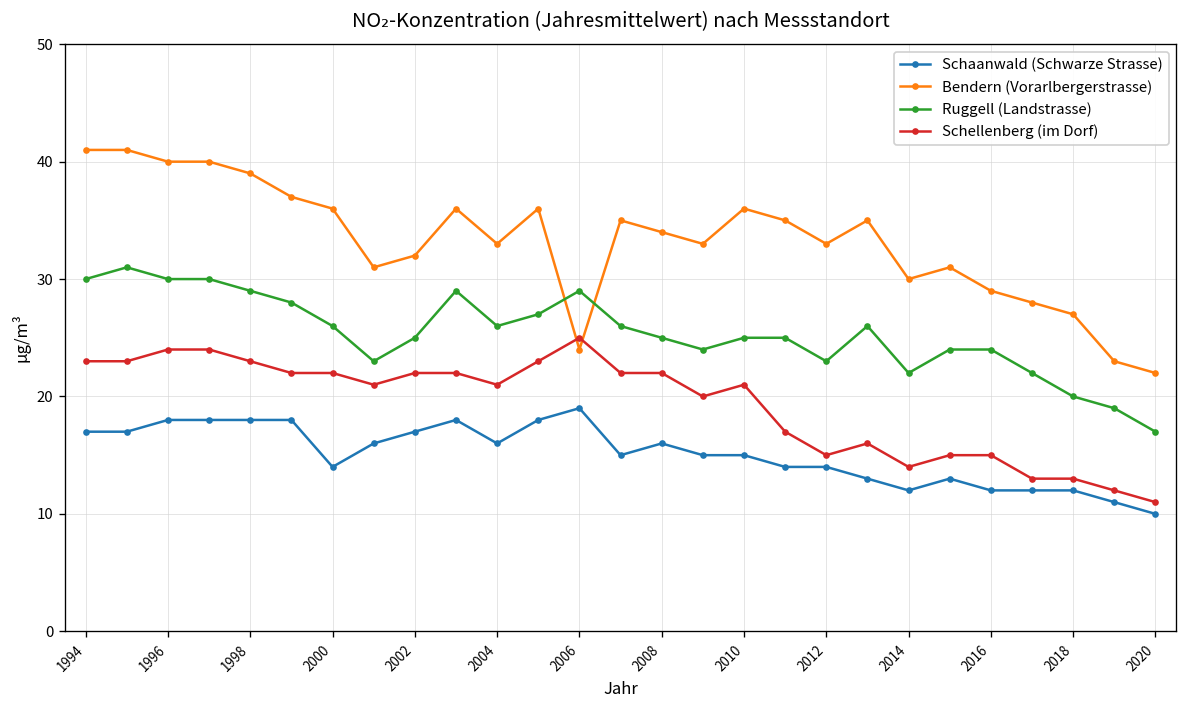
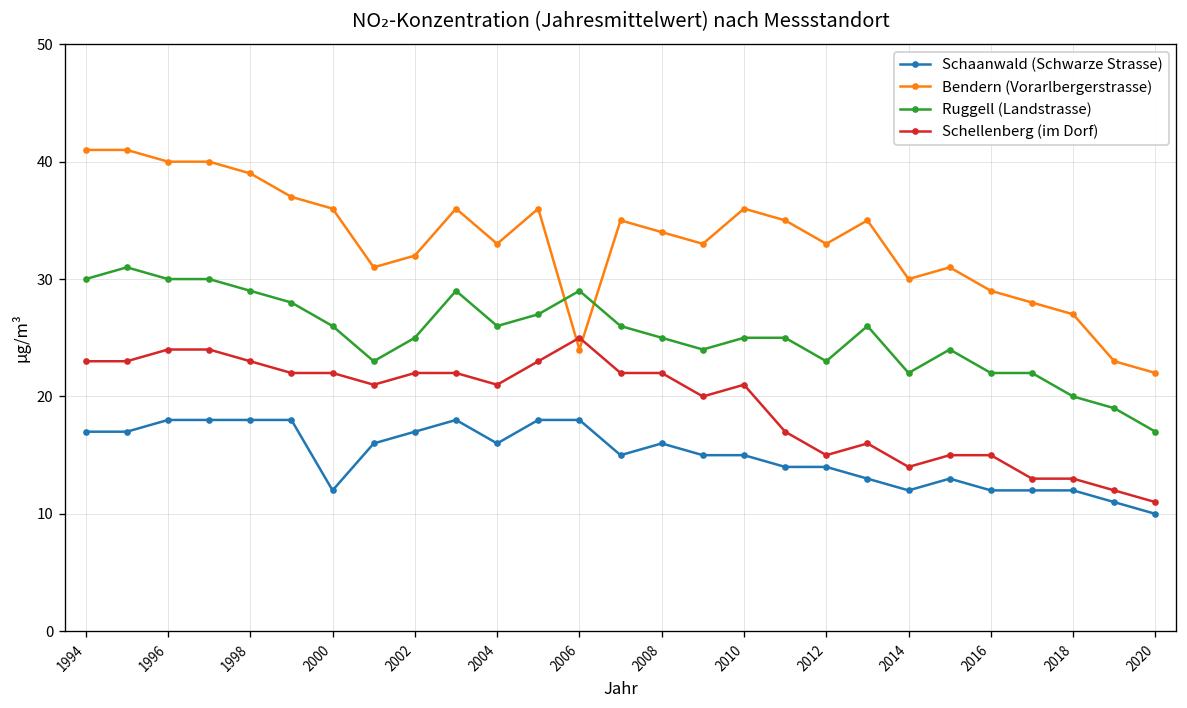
  {
    "Schaanwald (Schwarze Strasse)": {
      "1994": 17,
      "1996": 18,
      "1998": 18,
-     "2000": 14,
+     "2000": 12,
      "2002": 17,
      "2004": 16,
-     "2006": 19,
+     "2006": 18,
      "2008": 16,
      "2010": 15,
      "2012": 14,
      "2014": 12,
      "2016": 12,
      "2018": 12,
      "2020": 10
    },
    "Bendern (Vorarlbergerstrasse)": {
      "1994": 41,
      "1996": 40,
      "1998": 39,
      "2000": 36,
      "2002": 32,
      "2004": 33,
      "2006": 24,
      "2008": 34,
      "2010": 36,
      "2012": 33,
      "2014": 30,
      "2016": 29,
      "2018": 27,
      "2020": 22
    },
    "Ruggell (Landstrasse)": {
      "1994": 30,
      "1996": 30,
      "1998": 29,
      "2000": 26,
      "2002": 25,
      "2004": 26,
      "2006": 29,
      "2008": 25,
      "2010": 25,
      "2012": 23,
      "2014": 22,
-     "2016": 24,
+     "2016": 22,
      "2018": 20,
      "2020": 17
    },
    "Schellenberg (im Dorf)": {
      "1994": 23,
      "1996": 24,
      "1998": 23,
      "2000": 22,
      "2002": 22,
      "2004": 21,
      "2006": 25,
      "2008": 22,
      "2010": 21,
      "2012": 15,
      "2014": 14,
      "2016": 15,
      "2018": 13,
      "2020": 11
    }
  }
